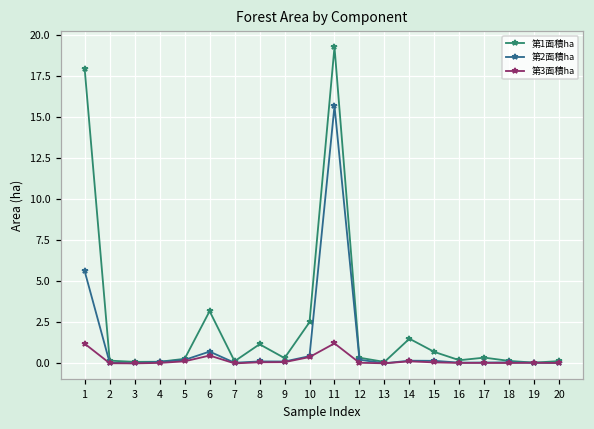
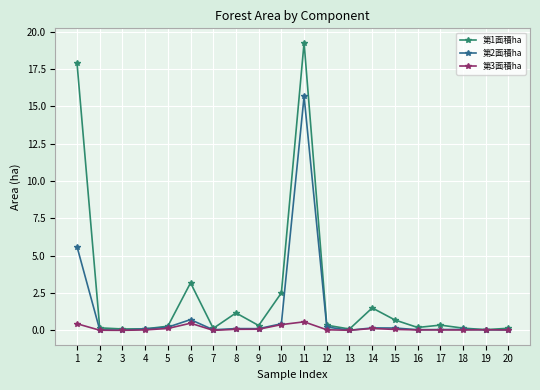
  {
    "第3面積ha": {
-     "1": 1.2,
+     "1": 0.4,
      "6": 0.5,
-     "11": 1.2,
+     "11": 0.6,
      "12": 0.0
    }
  }
